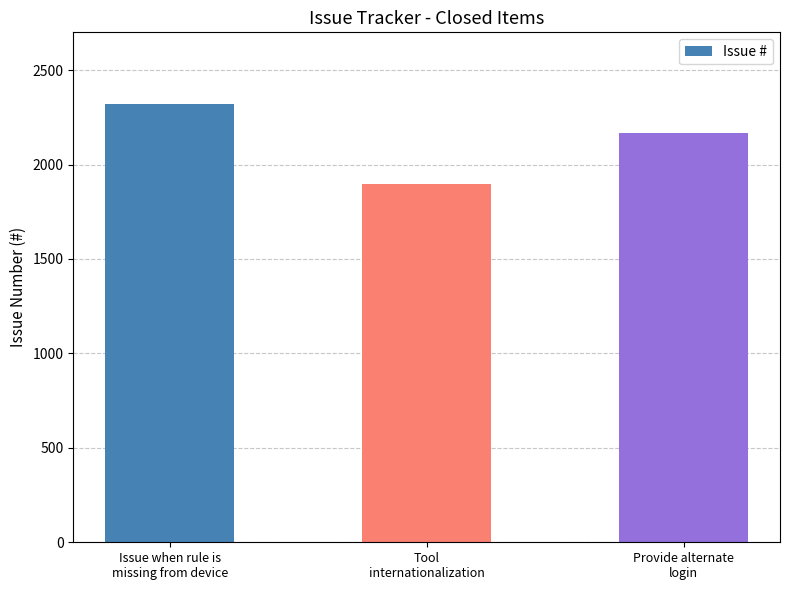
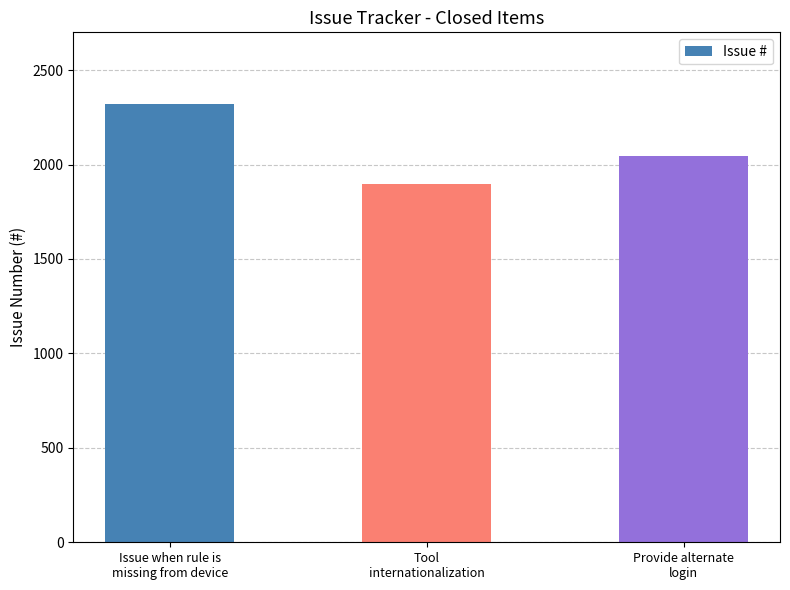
  {
    "Issue when rule is missing from device": 2320,
    "Tool internationalization": 1900,
-   "Provide alternate login": 2170
+   "Provide alternate login": 2050
  }
